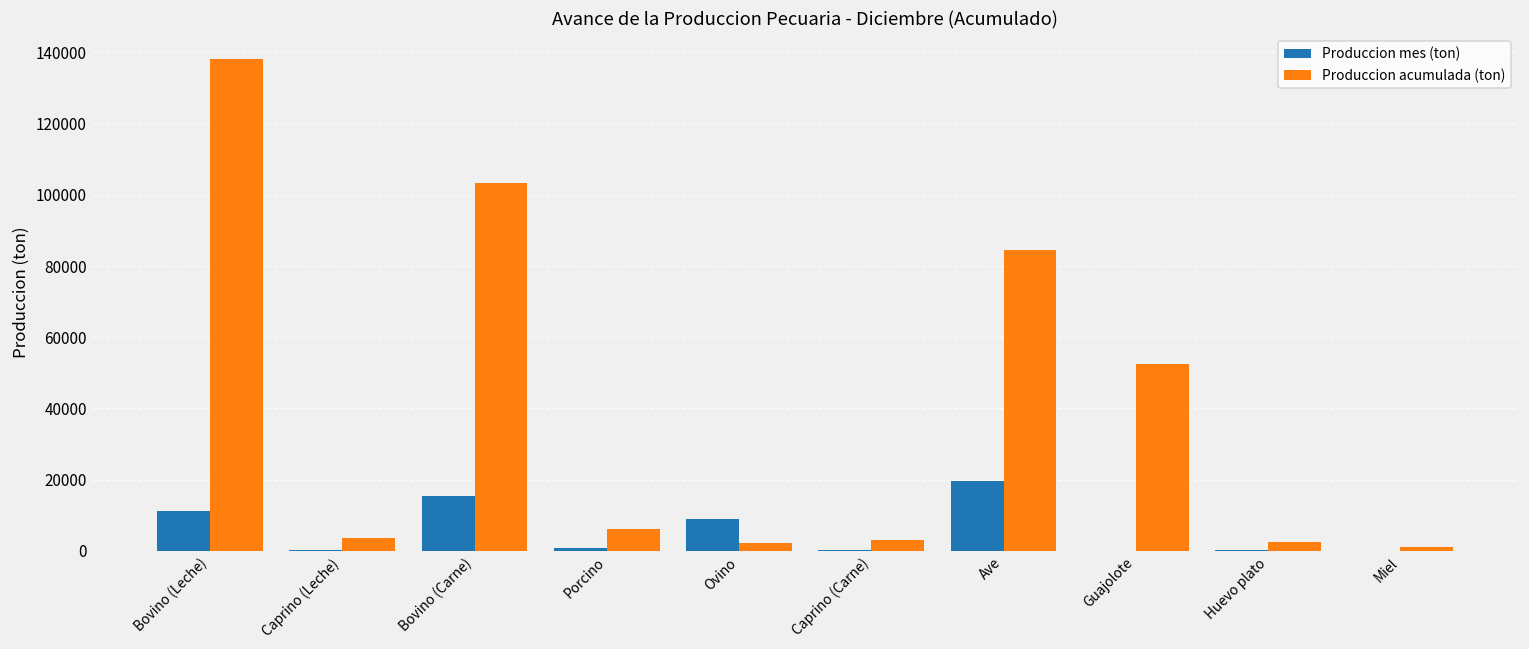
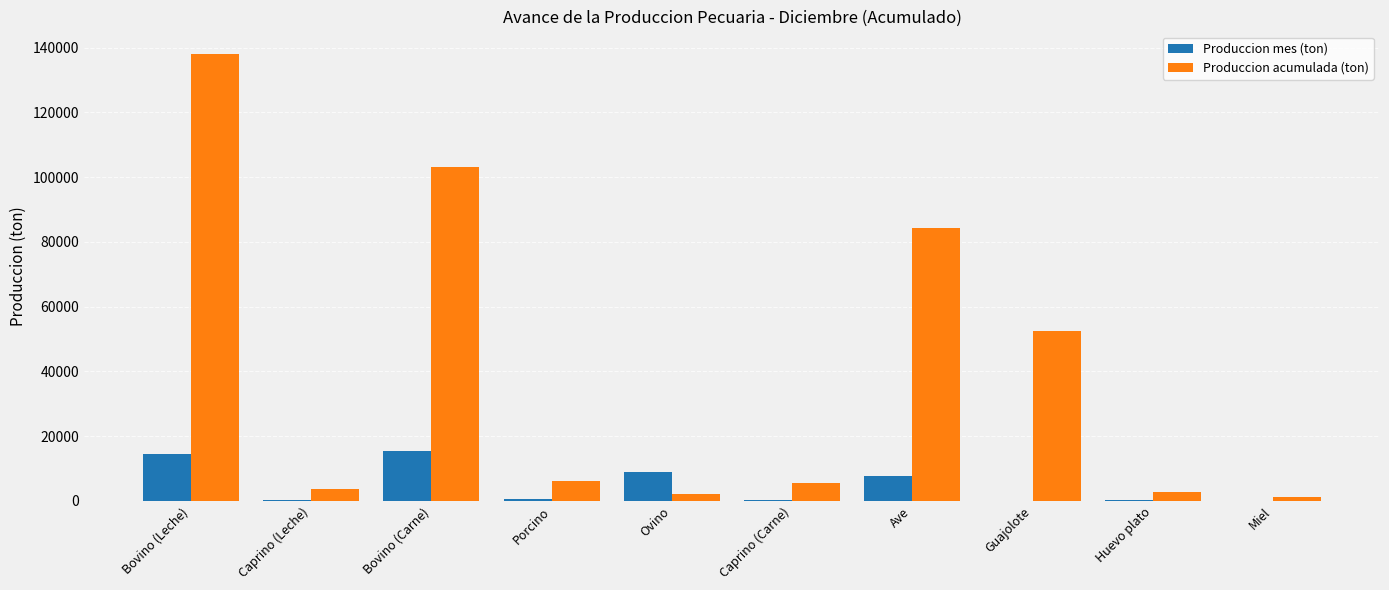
  {
    "Produccion mes (ton)": {
-     "Bovino (Leche)": 11000,
+     "Bovino (Leche)": 14000,
      "Bovino (Carne)": 15000,
      "Ovino": 9000,
-     "Ave": 20000
+     "Ave": 8000
    },
    "Produccion acumulada (ton)": {
      "Bovino (Leche)": 138000,
      "Caprino (Leche)": 4000,
      "Bovino (Carne)": 103000,
      "Porcino": 6000,
      "Ovino": 2000,
-     "Caprino (Carne)": 3000,
+     "Caprino (Carne)": 6000,
      "Ave": 84000,
      "Guajolote": 53000,
      "Huevo plato": 3000,
      "Miel": 1000
    }
  }
